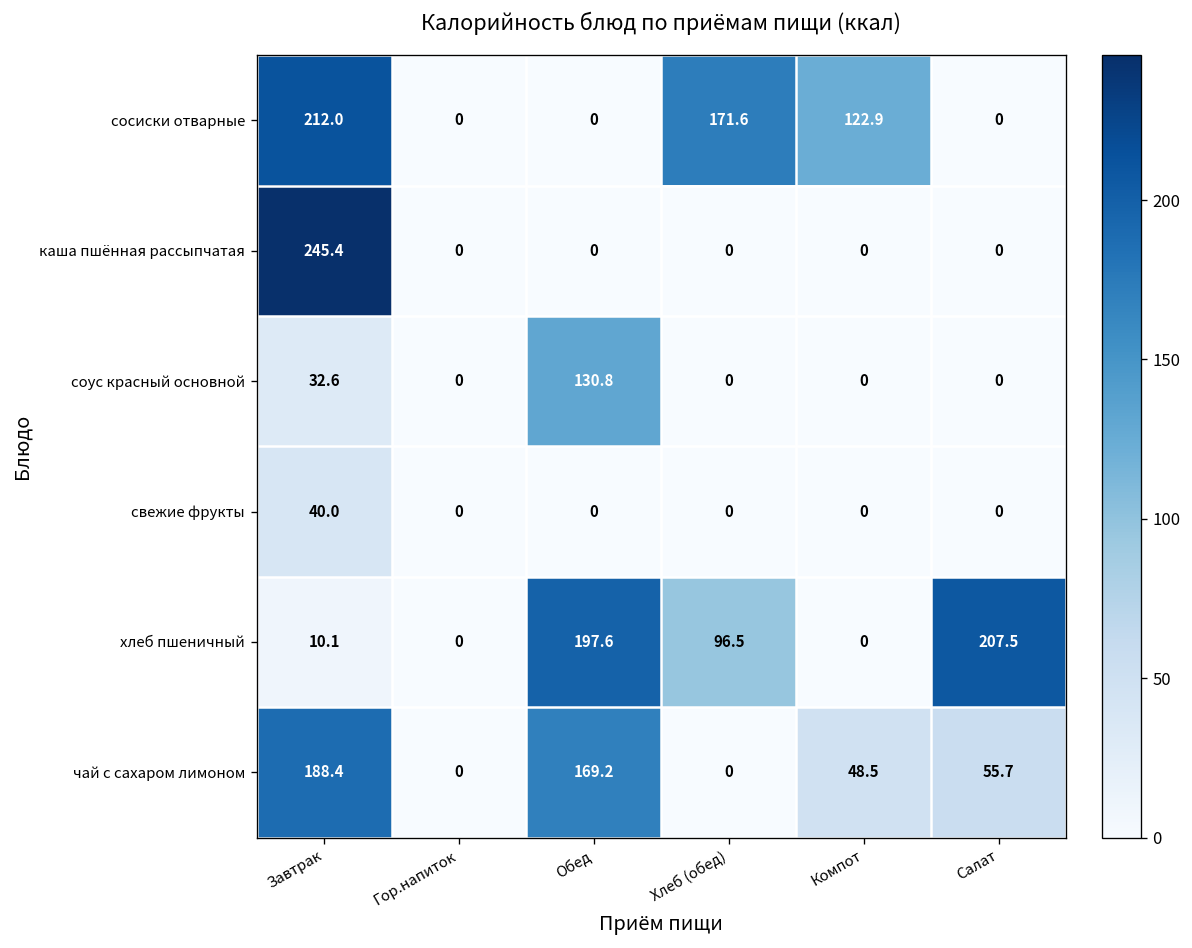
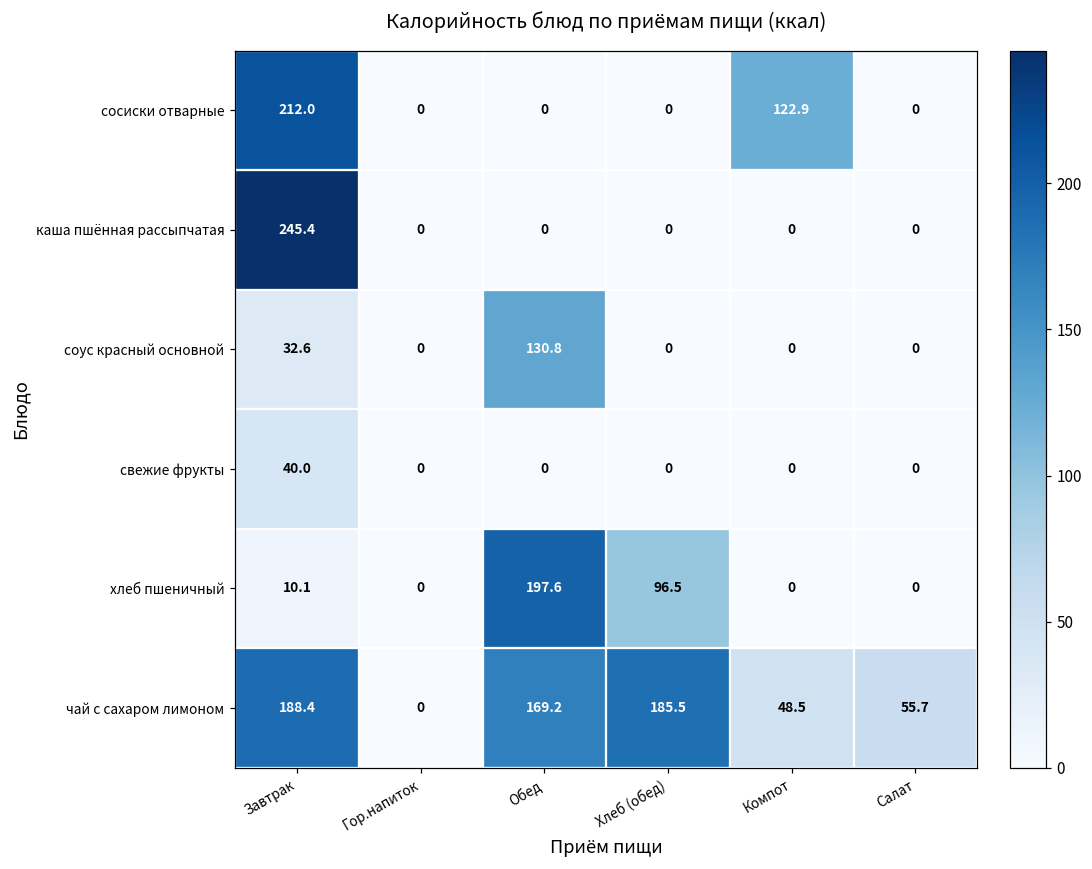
  {
    "сосиски отварные": {
      "Завтрак": 212.0,
      "Гор.напиток": 0,
      "Обед": 0,
-     "Хлеб (обед)": 171.6,
+     "Хлеб (обед)": 0,
      "Компот": 122.9,
      "Салат": 0
    },
    "каша пшённая рассыпчатая": {
      "Завтрак": 245.4,
      "Гор.напиток": 0,
      "Обед": 0,
      "Хлеб (обед)": 0,
      "Компот": 0,
      "Салат": 0
    },
    "соус красный основной": {
      "Завтрак": 32.6,
      "Гор.напиток": 0,
      "Обед": 130.8,
      "Хлеб (обед)": 0,
      "Компот": 0,
      "Салат": 0
    },
    "свежие фрукты": {
      "Завтрак": 40.0,
      "Гор.напиток": 0,
      "Обед": 0,
      "Хлеб (обед)": 0,
      "Компот": 0,
      "Салат": 0
    },
    "хлеб пшеничный": {
      "Завтрак": 10.1,
      "Гор.напиток": 0,
      "Обед": 197.6,
      "Хлеб (обед)": 96.5,
      "Компот": 0,
-     "Салат": 207.5
+     "Салат": 0
    },
    "чай с сахаром лимоном": {
      "Завтрак": 188.4,
      "Гор.напиток": 0,
      "Обед": 169.2,
-     "Хлеб (обед)": 0,
+     "Хлеб (обед)": 185.5,
      "Компот": 48.5,
      "Салат": 55.7
    }
  }
